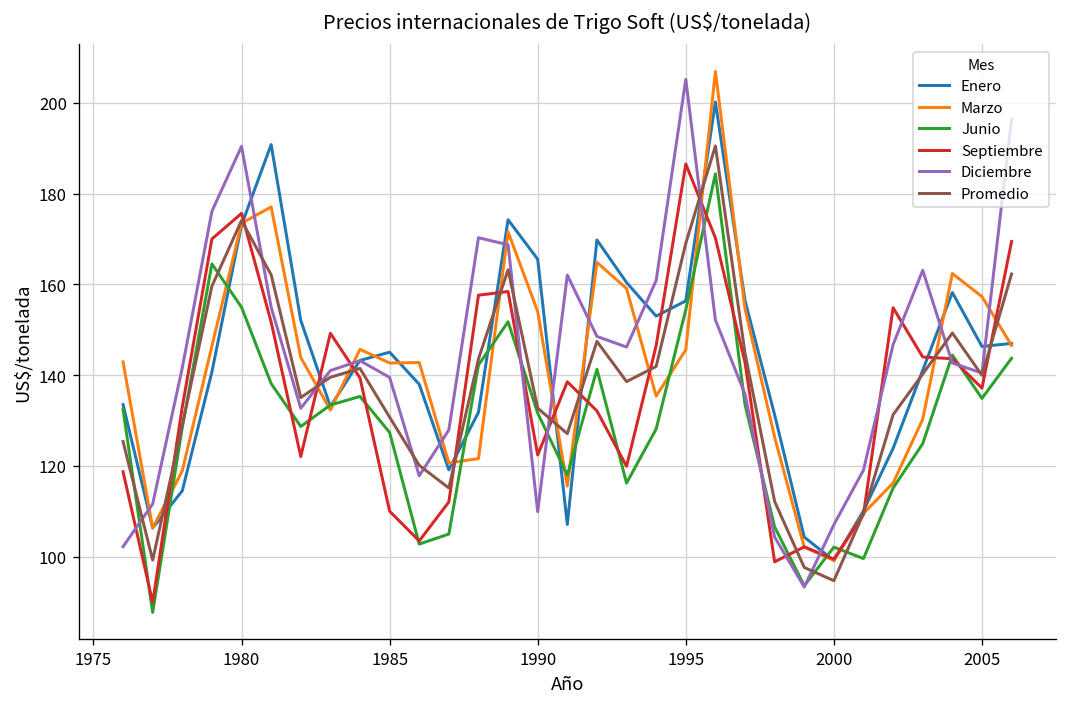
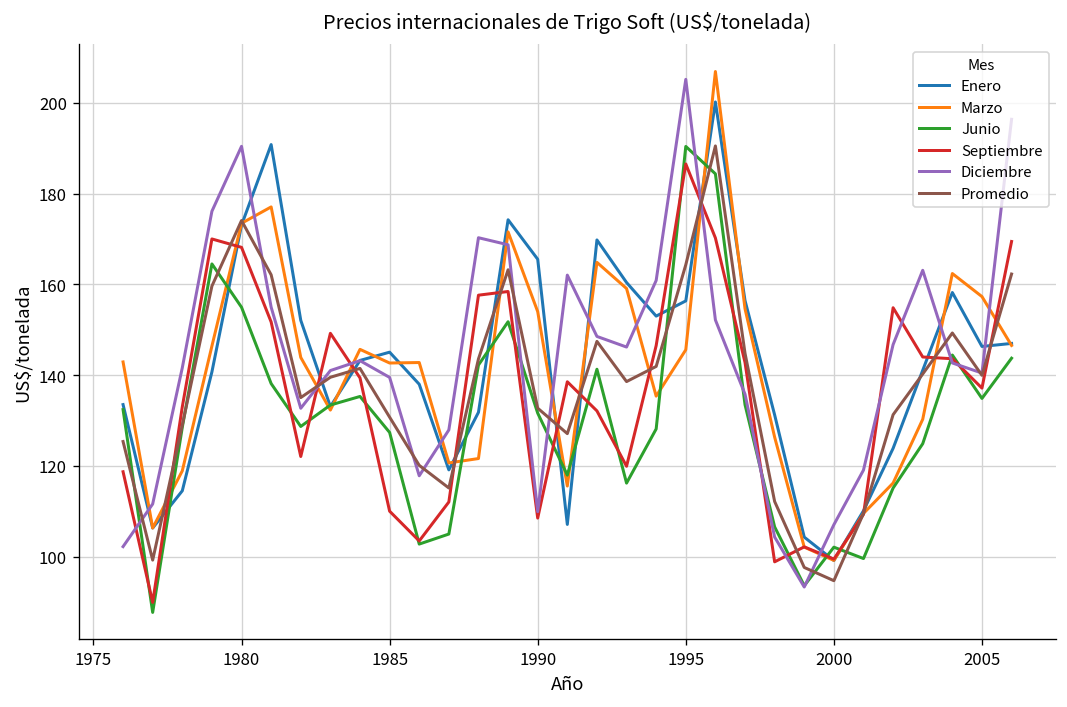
  {
    "Enero": {
      "1985": 145,
      "1990": 166,
      "1995": 156,
      "2005": 146
    },
    "Marzo": {
      "1985": 143,
      "1990": 154,
      "1995": 146,
      "2005": 157
    },
    "Junio": {
      "1980": 155,
      "1985": 127,
      "1990": 132,
-     "1995": 154,
+     "1995": 190,
      "2000": 102,
      "2005": 135
    },
    "Septiembre": {
-     "1980": 176,
+     "1980": 168,
      "1985": 110,
-     "1990": 122,
+     "1990": 108,
      "1995": 187,
      "2005": 137
    },
    "Diciembre": {
      "1980": 190,
      "1985": 139,
      "1990": 110,
      "1995": 205,
      "2000": 107
    },
    "Promedio": {
      "1985": 131,
      "1990": 133,
-     "1995": 169,
+     "1995": 164,
      "2000": 95
    }
  }
